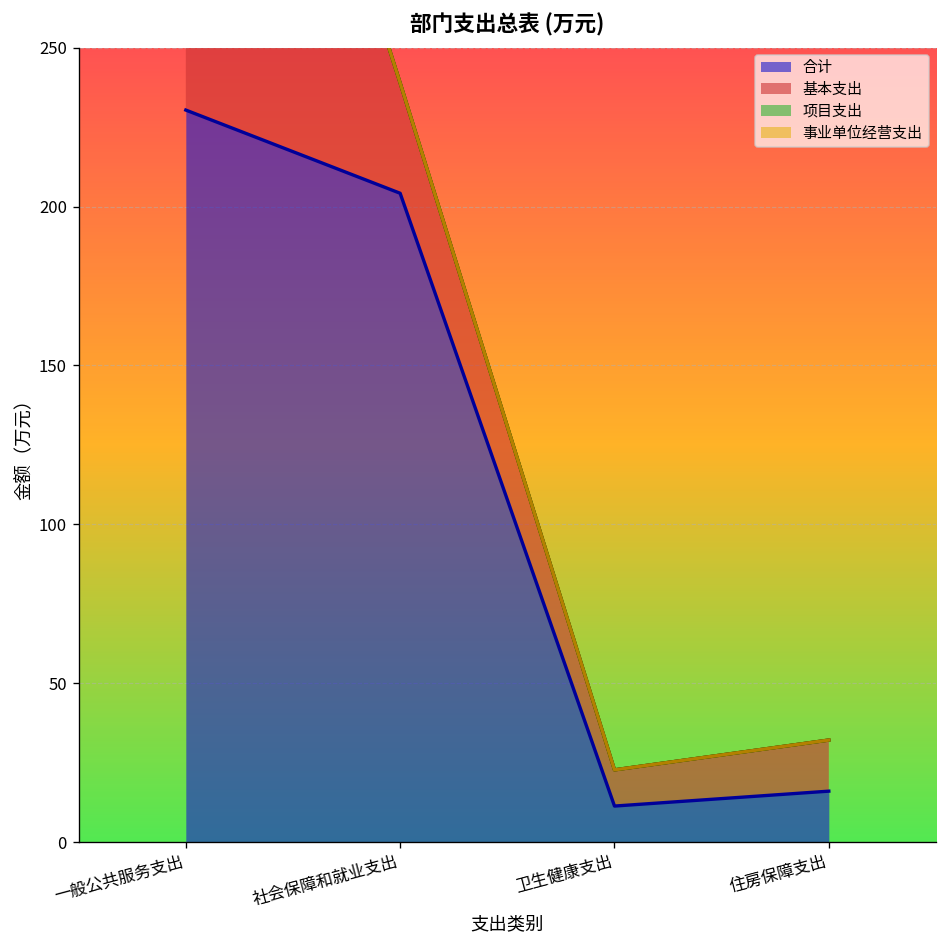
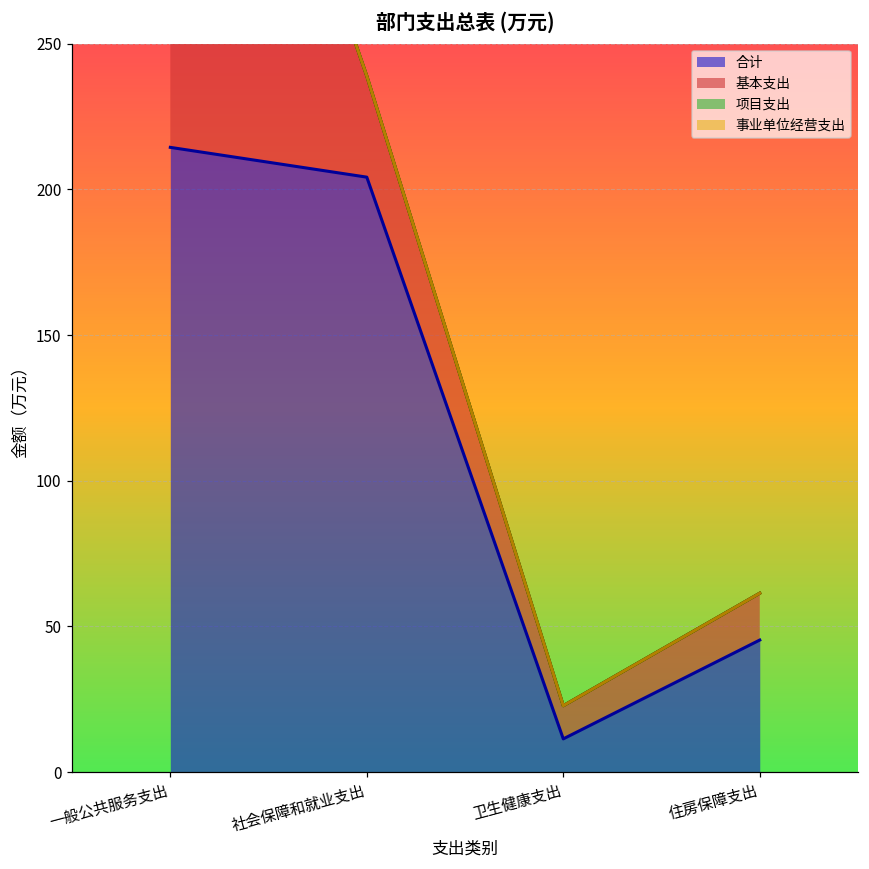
  {
    "合计": {
-     "一般公共服务支出": 230,
+     "一般公共服务支出": 214,
      "社会保障和就业支出": 204,
      "卫生健康支出": 11,
-     "住房保障支出": 16
+     "住房保障支出": 45
    }
  }
